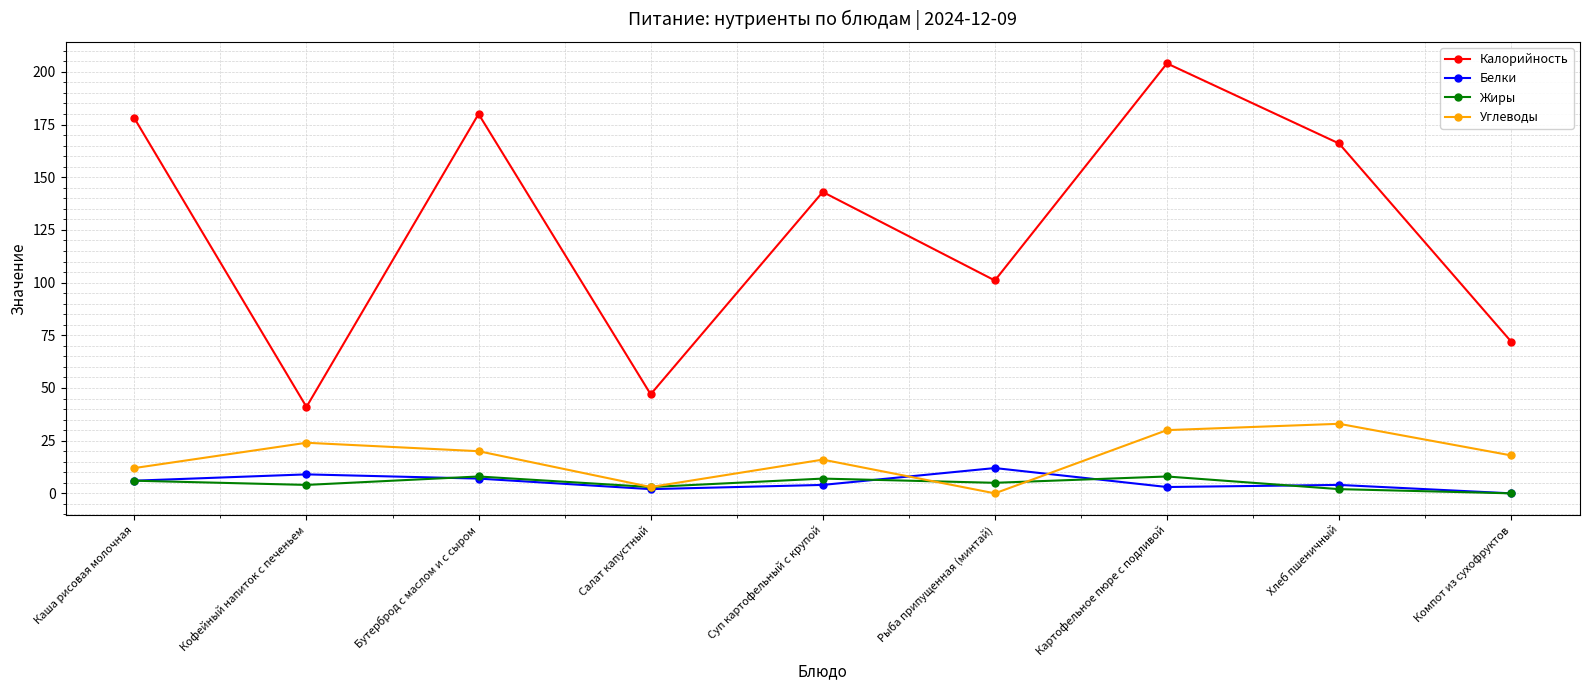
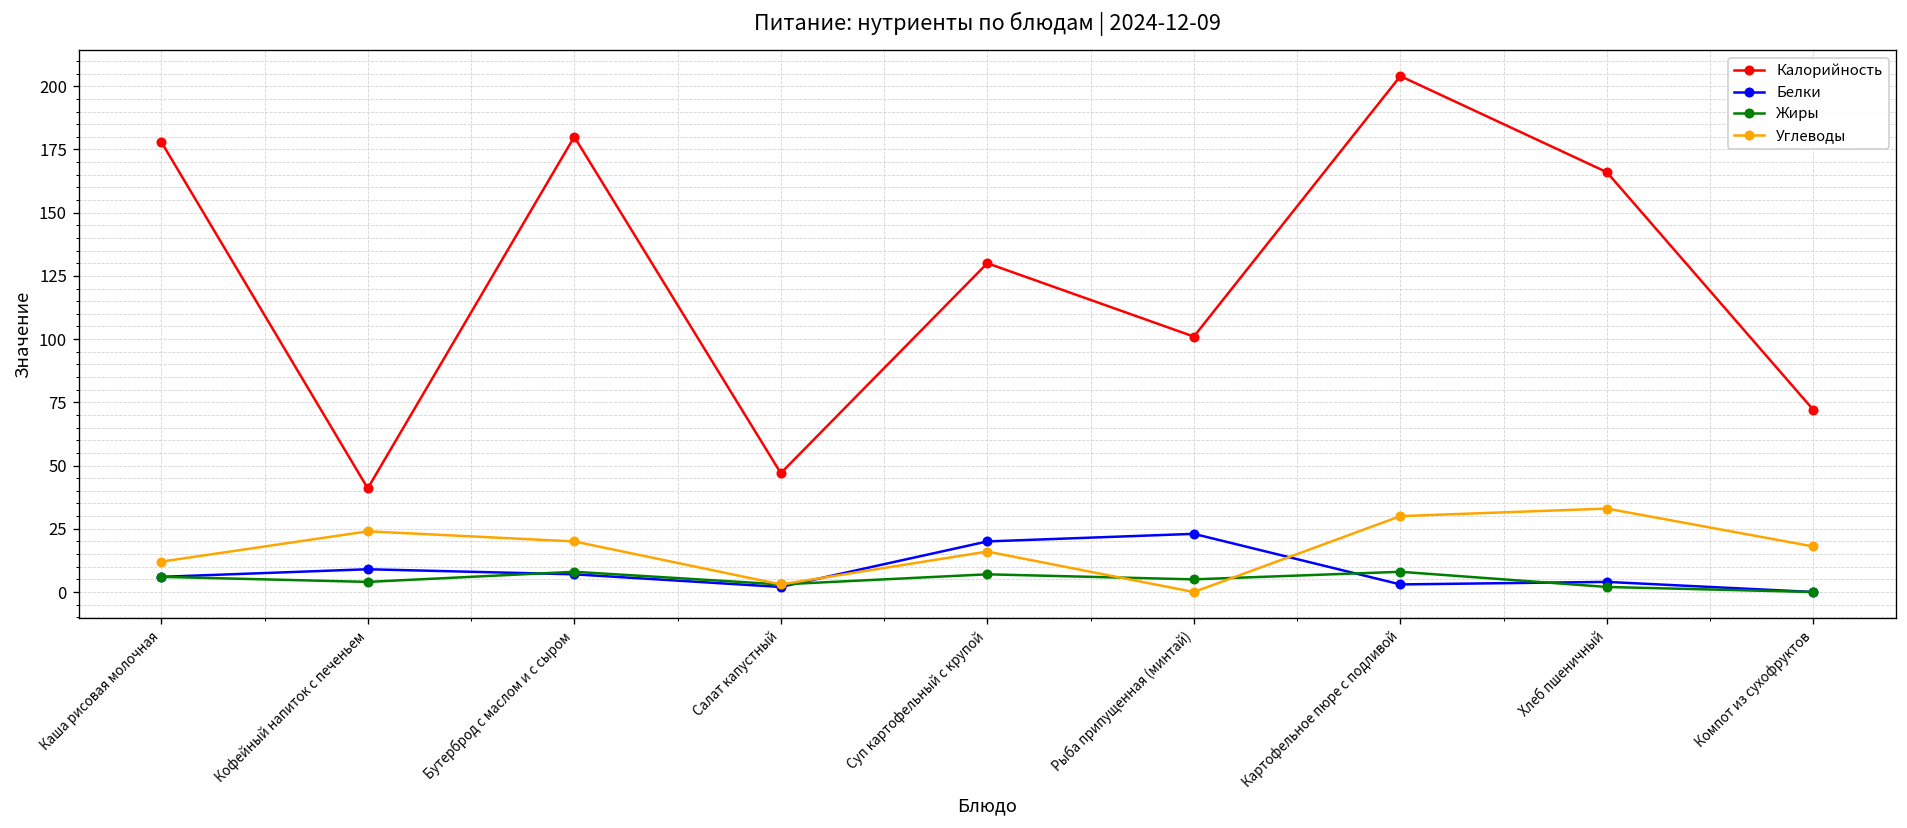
  {
    "Калорийность": {
      "Каша рисовая молочная": 178,
      "Кофейный напиток с печеньем": 41,
      "Бутерброд с маслом и с сыром": 180,
      "Салат капустный": 47,
-     "Суп картофельный с крупой": 143,
+     "Суп картофельный с крупой": 130,
      "Рыба припущенная (минтай)": 101,
      "Картофельное пюре с подливой": 204,
      "Хлеб пшеничный": 166,
      "Компот из сухофруктов": 72
    },
    "Белки": {
      "Кофейный напиток с печеньем": 9,
-     "Суп картофельный с крупой": 4,
-     "Рыба припущенная (минтай)": 12,
+     "Суп картофельный с крупой": 20,
+     "Рыба припущенная (минтай)": 23,
      "Картофельное пюре с подливой": 3,
      "Хлеб пшеничный": 4
    },
    "Жиры": {
      "Кофейный напиток с печеньем": 4,
      "Суп картофельный с крупой": 7,
      "Рыба припущенная (минтай)": 5,
      "Картофельное пюре с подливой": 8,
      "Хлеб пшеничный": 2
    },
    "Углеводы": {
      "Каша рисовая молочная": 12,
      "Кофейный напиток с печеньем": 24,
      "Бутерброд с маслом и с сыром": 20,
      "Суп картофельный с крупой": 16,
      "Рыба припущенная (минтай)": 0,
      "Картофельное пюре с подливой": 30,
      "Хлеб пшеничный": 33,
      "Компот из сухофруктов": 18
    }
  }
